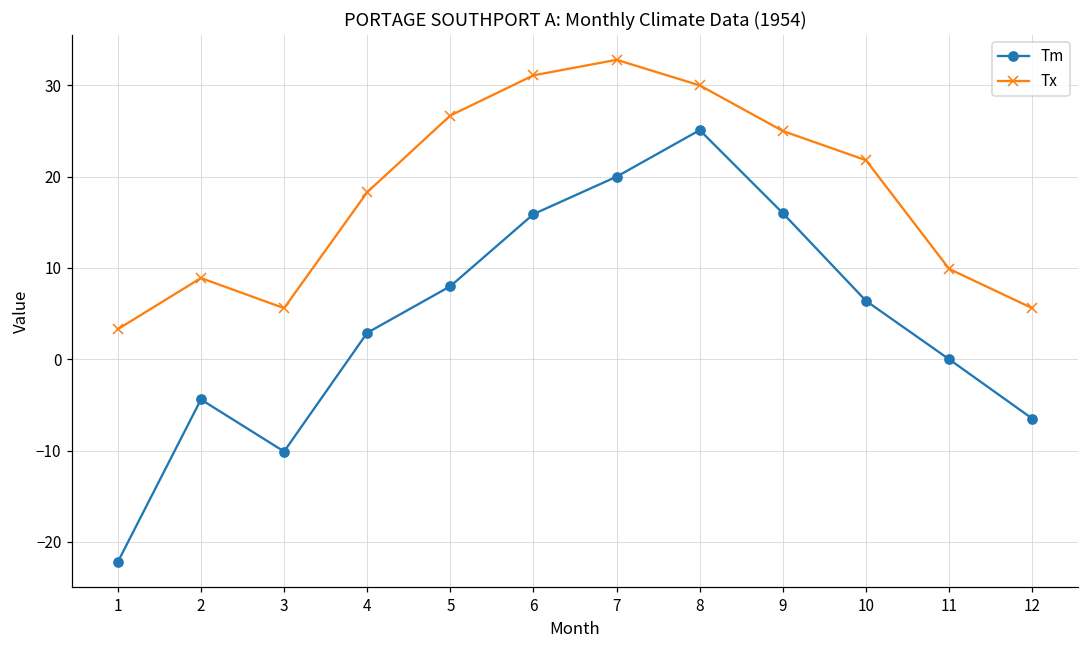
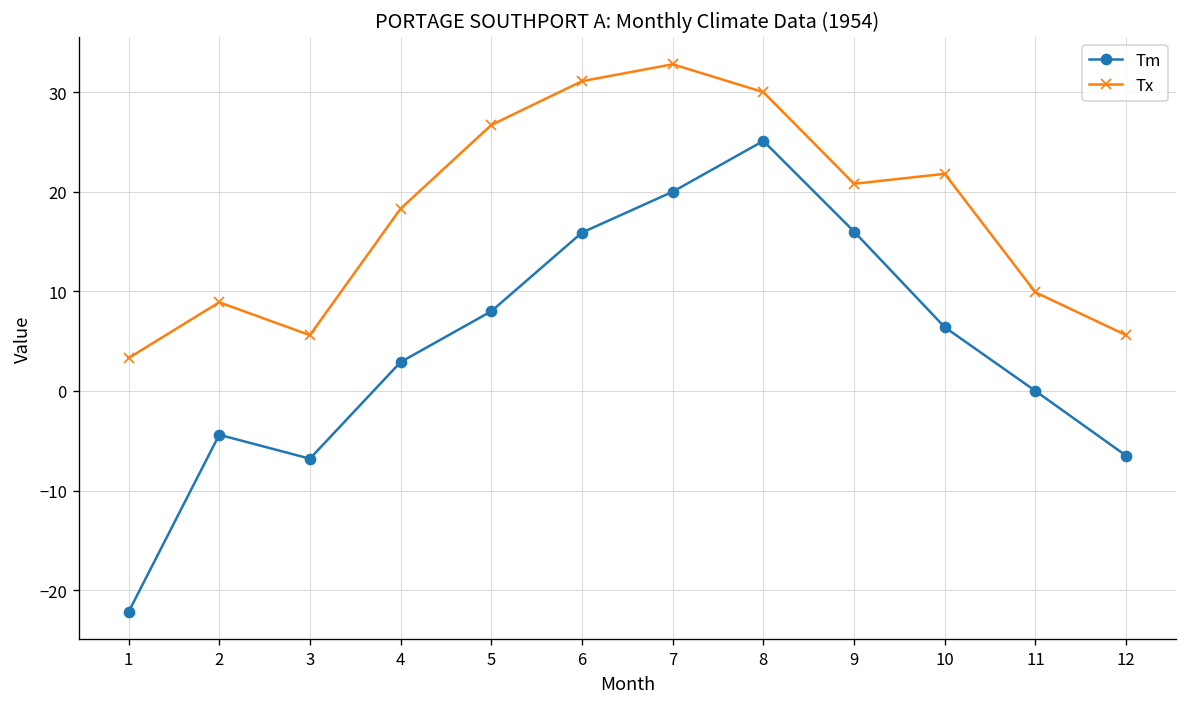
  {
    "Tm": {
      "1": -22,
      "2": -4,
-     "3": -10,
+     "3": -7,
      "4": 3,
      "5": 8,
      "6": 16,
      "7": 20,
      "8": 25,
      "9": 16,
      "10": 6,
      "11": 0,
      "12": -7
    },
    "Tx": {
      "1": 3,
      "2": 9,
      "3": 6,
      "4": 18,
      "5": 27,
      "6": 31,
      "7": 33,
      "8": 30,
-     "9": 25,
+     "9": 21,
      "10": 22,
      "11": 10,
      "12": 6
    }
  }
